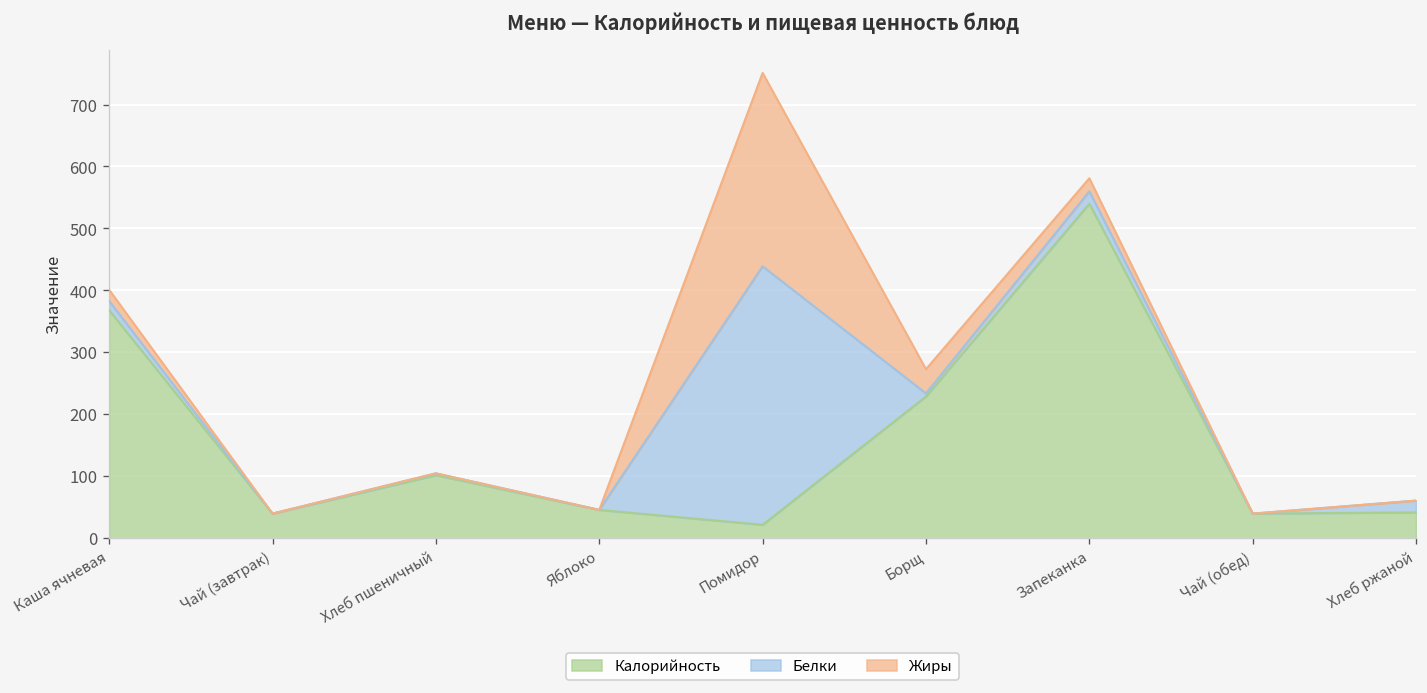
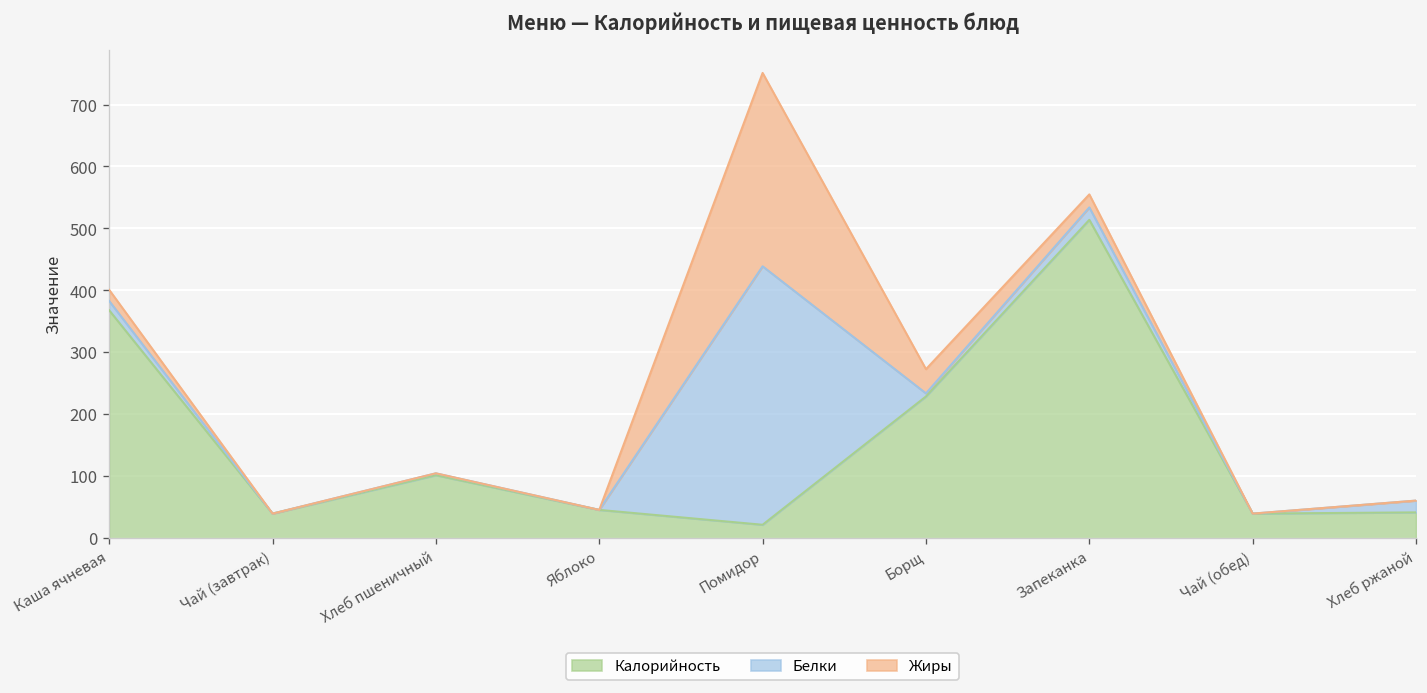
  {
    "Калорийность": {
      "Каша ячневая": 370,
      "Помидор": 20,
      "Борщ": 230,
-     "Запеканка": 540,
+     "Запеканка": 510,
      "Хлеб ржаной": 40
    },
    "Белки": {
      "Каша ячневая": 20,
      "Помидор": 420,
      "Борщ": 10,
      "Запеканка": 20
    },
    "Жиры": {
      "Каша ячневая": 20,
      "Помидор": 310,
      "Борщ": 40,
      "Запеканка": 20
    }
  }
